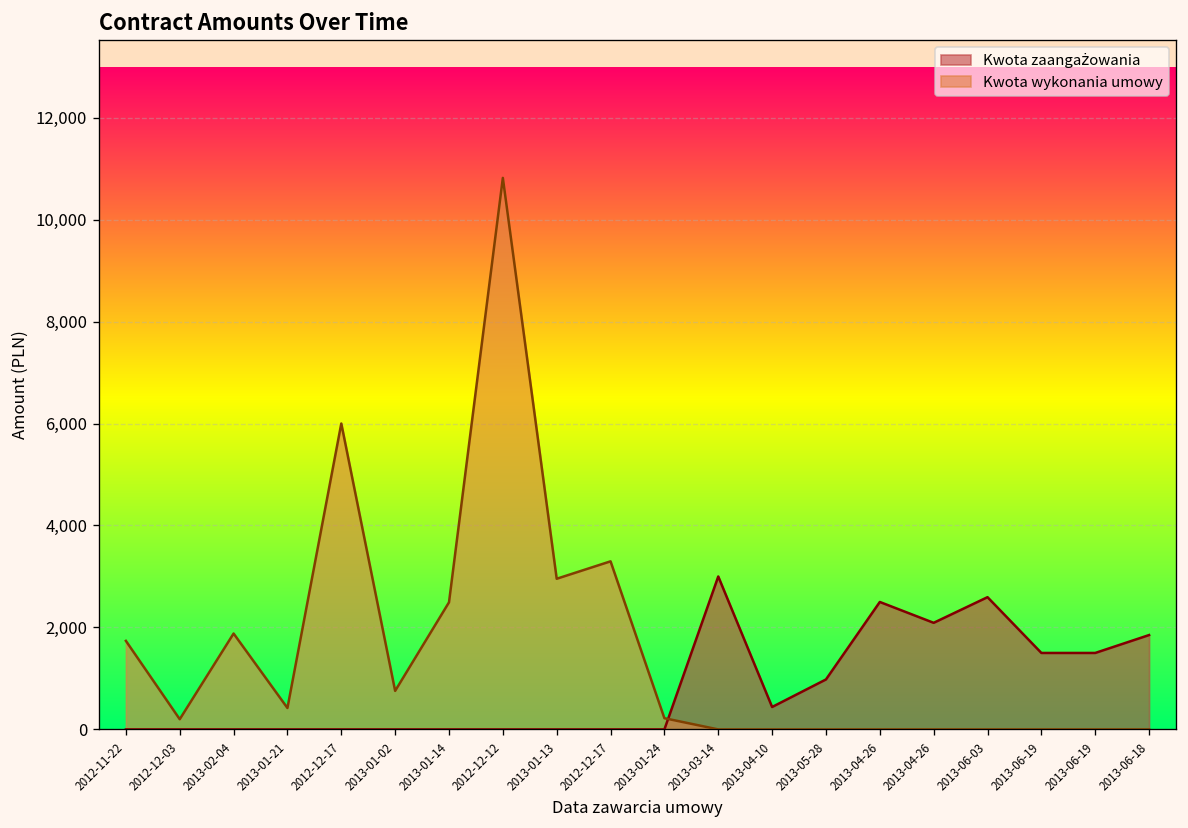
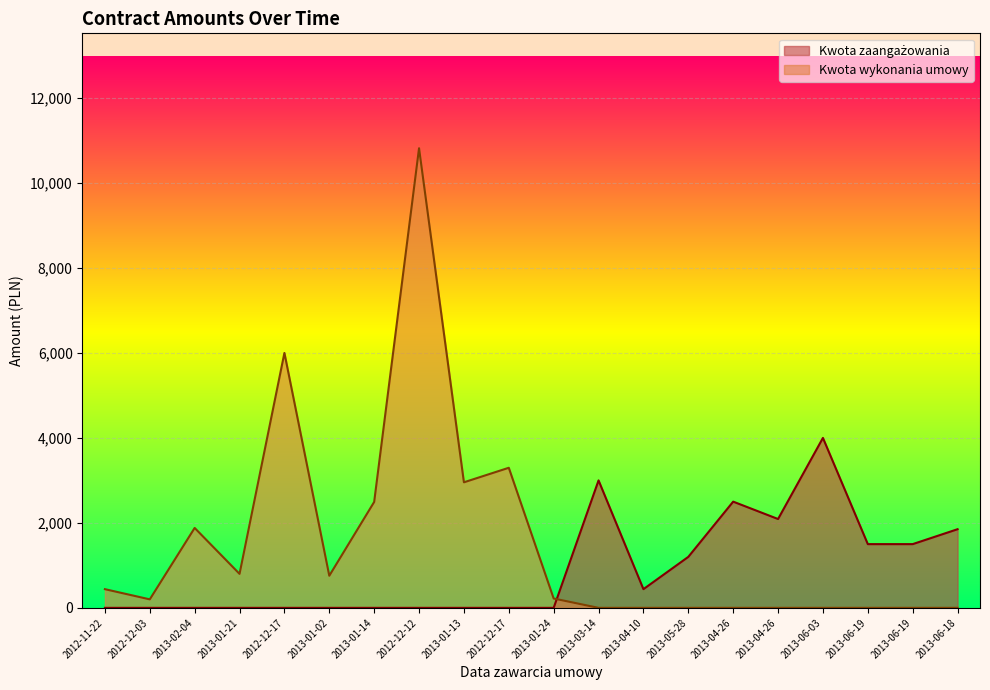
  {
    "Kwota zaangażowania": {
      "2012-11-22": "0",
      "2012-12-03": "0",
      "2013-02-04": "0",
      "2013-01-21": "0",
      "2013-01-02": "0",
      "2013-01-14": "0",
      "2012-12-12": "0",
      "2013-01-13": "0",
      "2013-01-24": "0",
      "2013-03-14": "3,000",
      "2013-04-10": "400",
-     "2013-05-28": "1,000",
-     "2013-06-03": "2,600",
+     "2013-05-28": "1,200",
+     "2013-06-03": "4,000",
      "2013-06-18": "1,900"
    },
    "Kwota wykonania umowy": {
-     "2012-11-22": "1,700",
+     "2012-11-22": "400",
      "2012-12-03": "200",
      "2013-02-04": "1,900",
-     "2013-01-21": "400",
+     "2013-01-21": "800",
      "2013-01-02": "800",
      "2013-01-14": "2,500",
      "2012-12-12": "10,800",
      "2013-01-13": "3,000",
      "2013-01-24": "200",
      "2013-03-14": "0",
      "2013-04-10": "0",
      "2013-05-28": "0",
      "2013-06-03": "0",
      "2013-06-18": "0"
    }
  }
